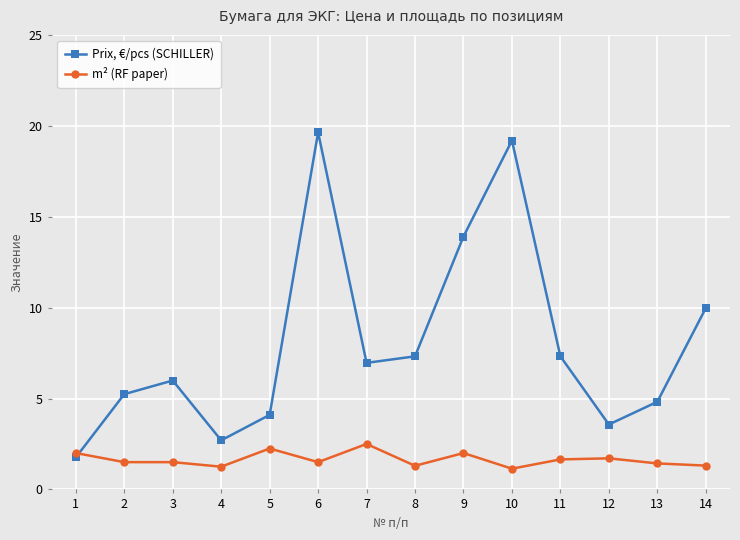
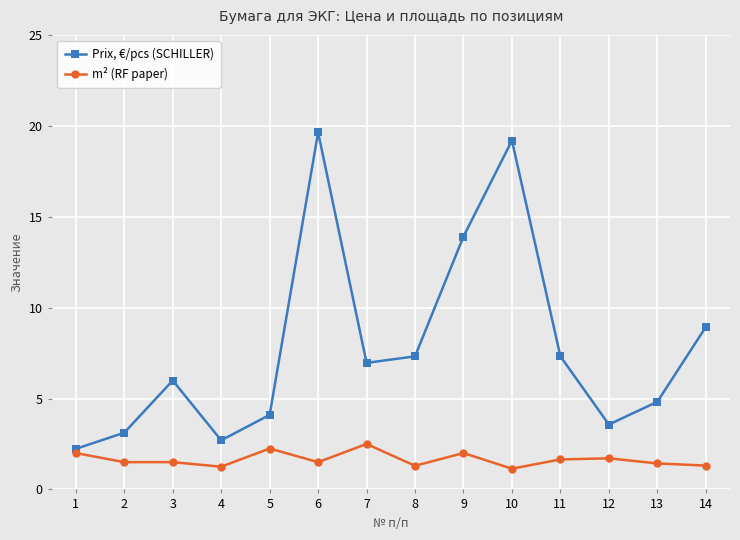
  {
    "Prix, €/pcs (SCHILLER)": {
-     "1": 1.8,
-     "2": 5.2,
+     "1": 2.2,
+     "2": 3.1,
      "3": 6.0,
      "4": 2.7,
      "5": 4.1,
      "6": 19.6,
      "7": 7.0,
      "8": 7.3,
      "9": 13.9,
      "10": 19.2,
      "11": 7.3,
      "12": 3.6,
      "13": 4.8,
-     "14": 10.0
+     "14": 8.9
    },
    "m² (RF paper)": {
      "1": 2.0,
      "2": 1.5,
      "3": 1.5,
      "4": 1.3,
      "5": 2.3,
      "6": 1.5,
      "7": 2.5,
      "8": 1.3,
      "9": 2.0,
      "10": 1.1,
      "11": 1.7,
      "12": 1.7,
      "13": 1.4,
      "14": 1.3
    }
  }
